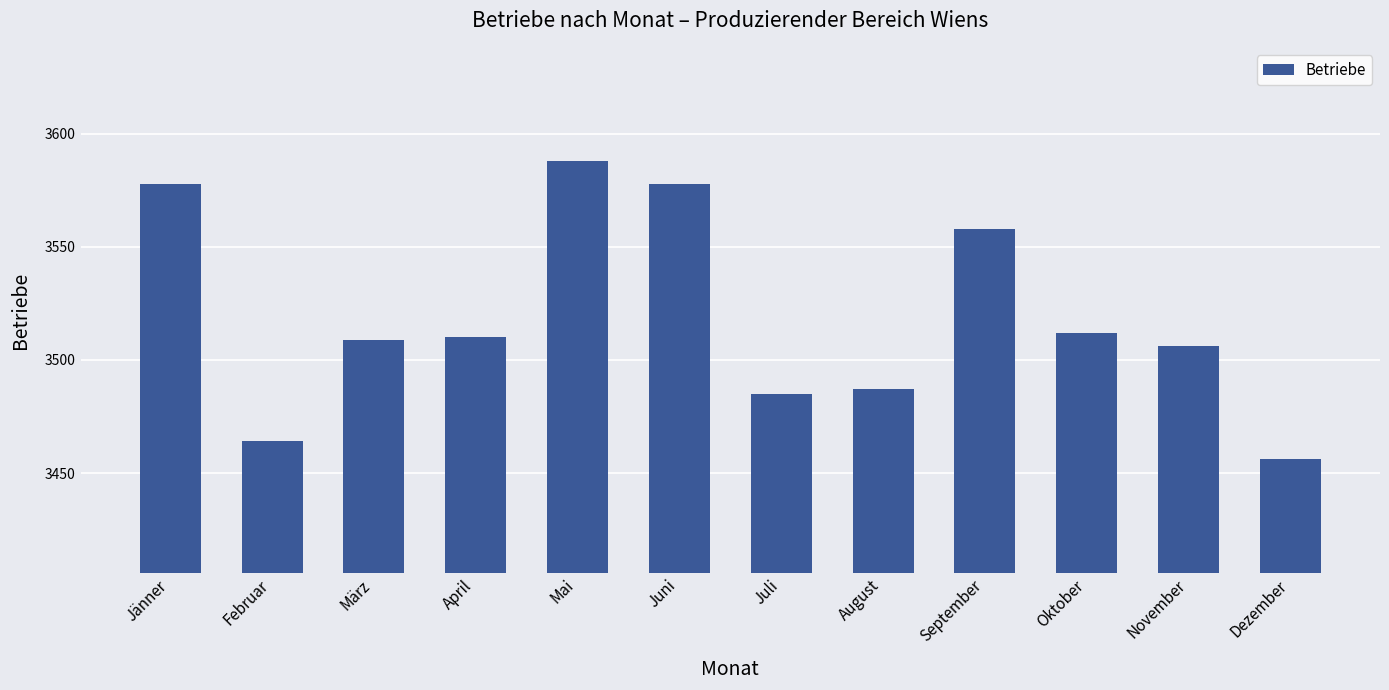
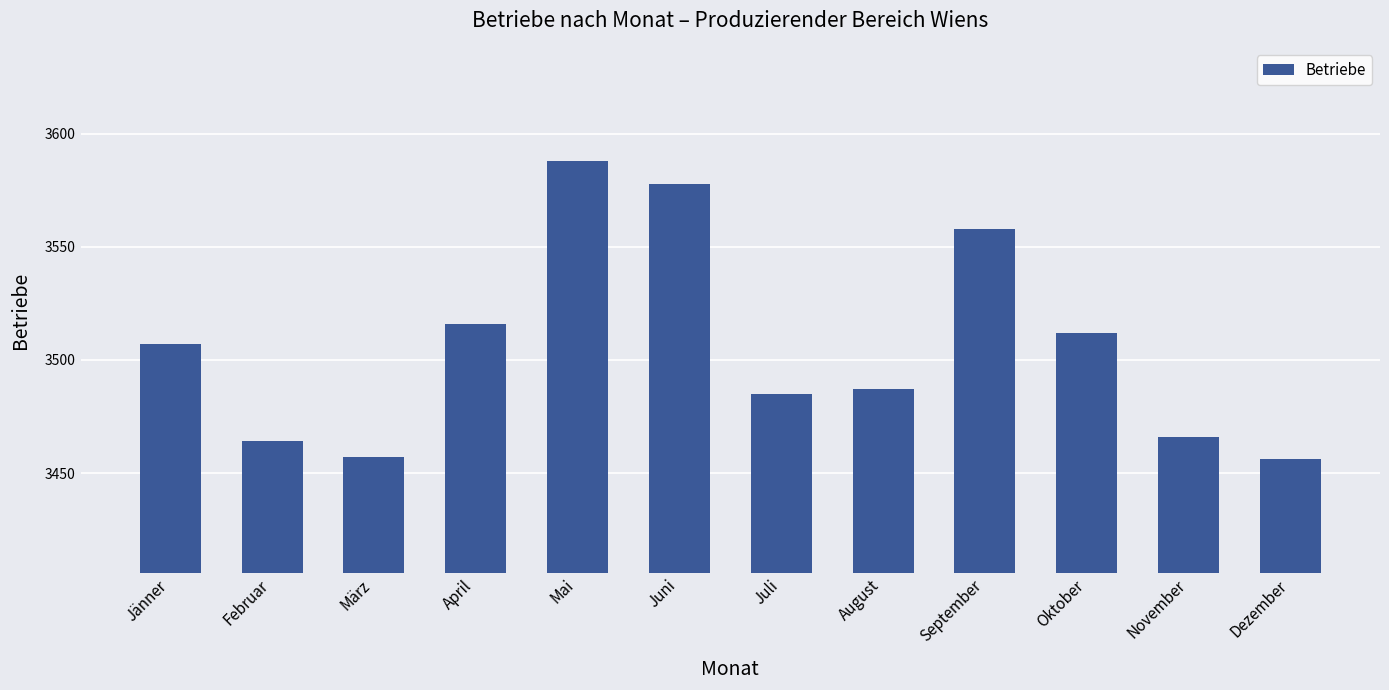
  {
-   "Jänner": 3578,
+   "Jänner": 3507,
    "Februar": 3464,
-   "März": 3509,
-   "April": 3510,
+   "März": 3457,
+   "April": 3516,
    "Mai": 3588,
    "Juni": 3578,
    "Juli": 3485,
    "August": 3487,
    "September": 3558,
    "Oktober": 3512,
-   "November": 3506,
+   "November": 3466,
    "Dezember": 3456
  }
